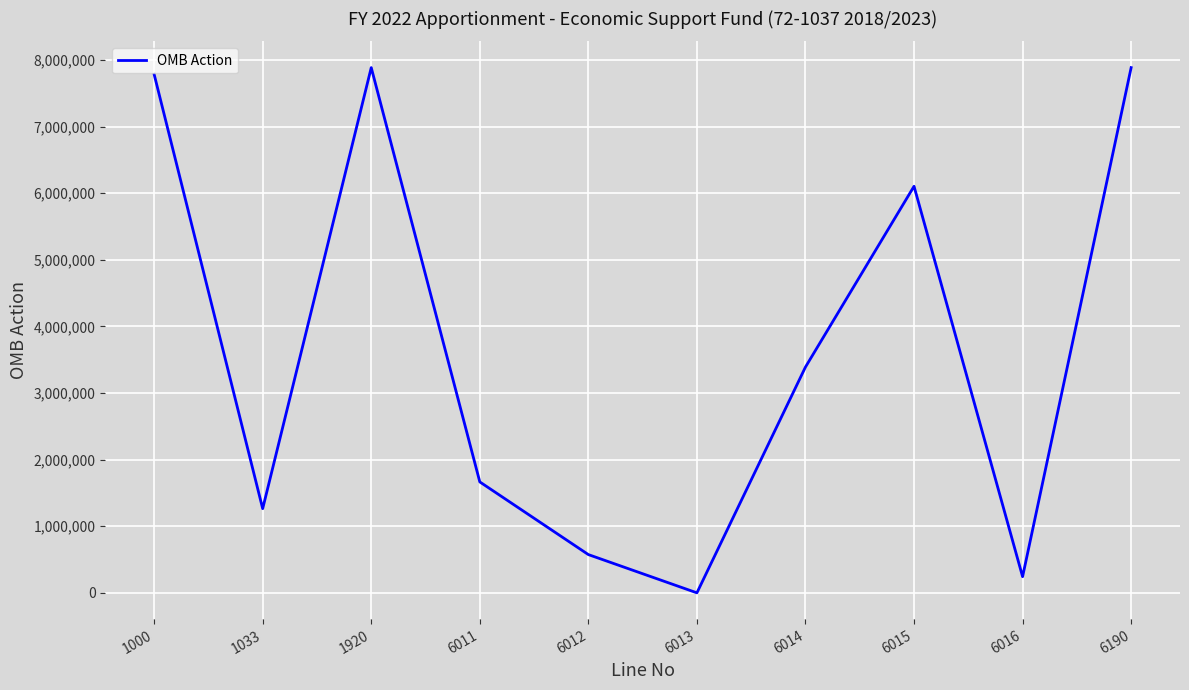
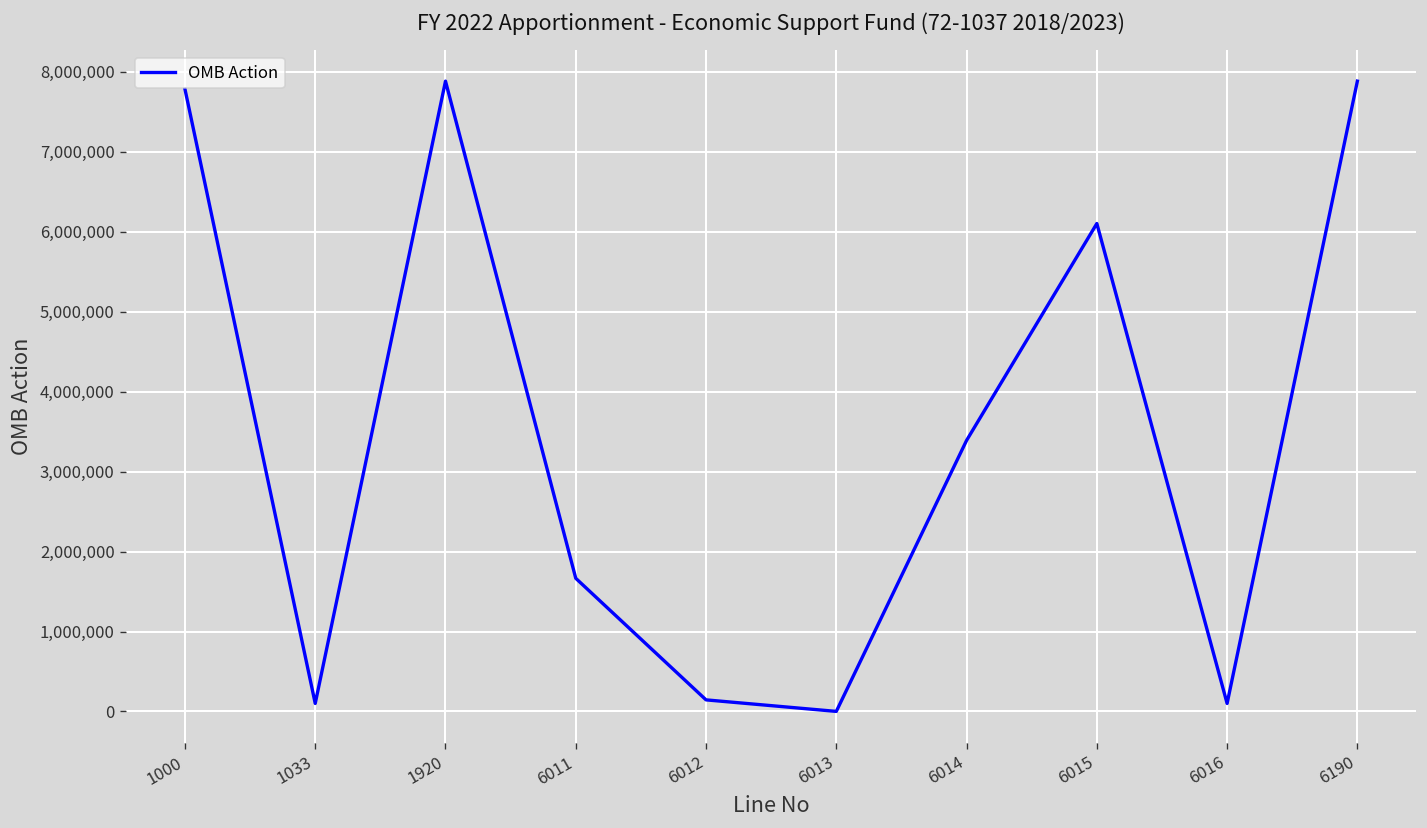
  {
    "1000": "7,800,000",
-   "1033": "1,300,000",
+   "1033": "100,000",
    "1920": "7,900,000",
    "6011": "1,700,000",
-   "6012": "600,000",
+   "6012": "100,000",
    "6013": "0",
    "6014": "3,400,000",
    "6015": "6,100,000",
-   "6016": "200,000",
+   "6016": "100,000",
    "6190": "7,900,000"
  }
